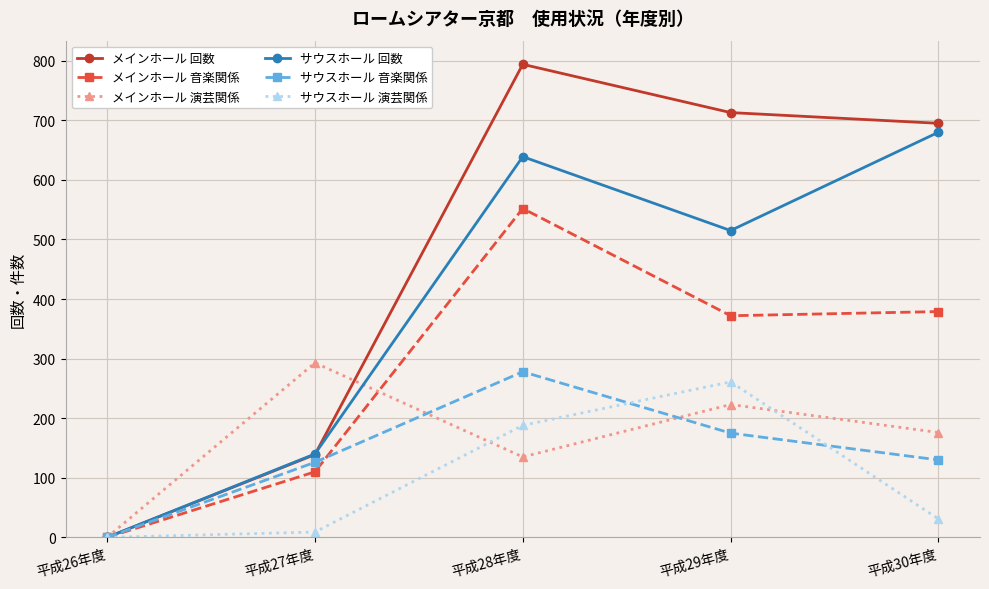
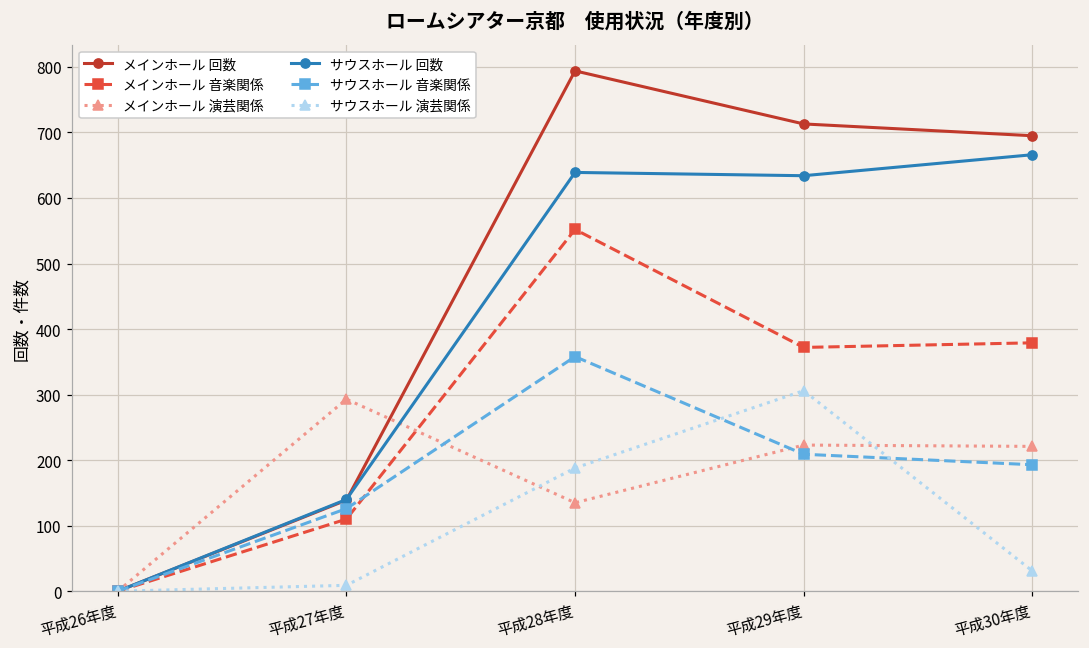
  {
    "メインホール 演芸関係": {
      "平成27年度": 290,
      "平成28年度": 140,
      "平成29年度": 220,
-     "平成30年度": 180
+     "平成30年度": 220
    },
    "サウスホール 回数": {
      "平成28年度": 640,
-     "平成29年度": 520,
-     "平成30年度": 680
+     "平成29年度": 630,
+     "平成30年度": 670
    },
    "サウスホール 音楽関係": {
      "平成27年度": 130,
-     "平成28年度": 280,
-     "平成29年度": 180,
-     "平成30年度": 130
+     "平成28年度": 360,
+     "平成29年度": 210,
+     "平成30年度": 190
    },
    "サウスホール 演芸関係": {
      "平成27年度": 10,
      "平成28年度": 190,
-     "平成29年度": 260,
+     "平成29年度": 310,
      "平成30年度": 30
    }
  }
